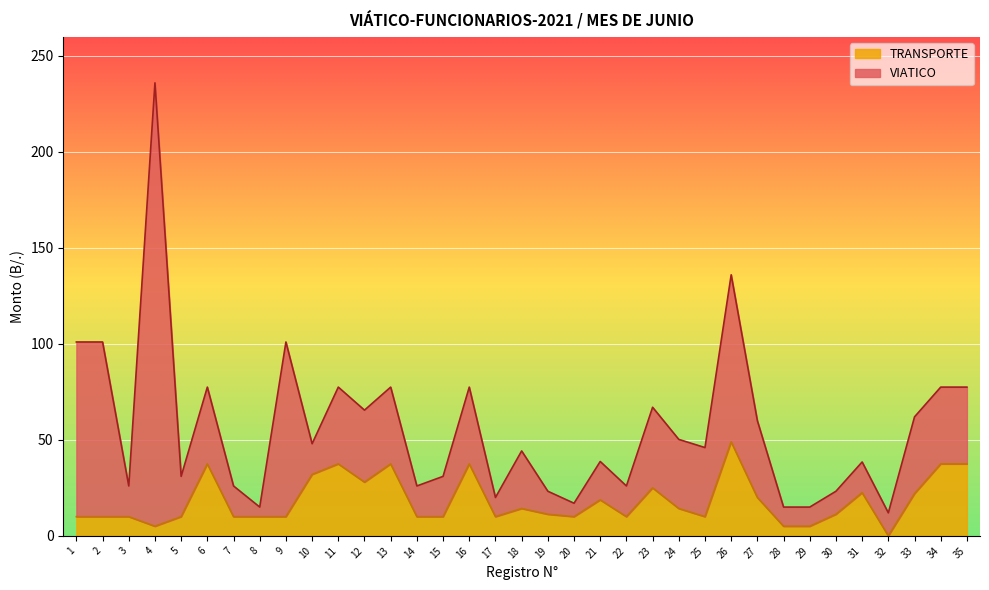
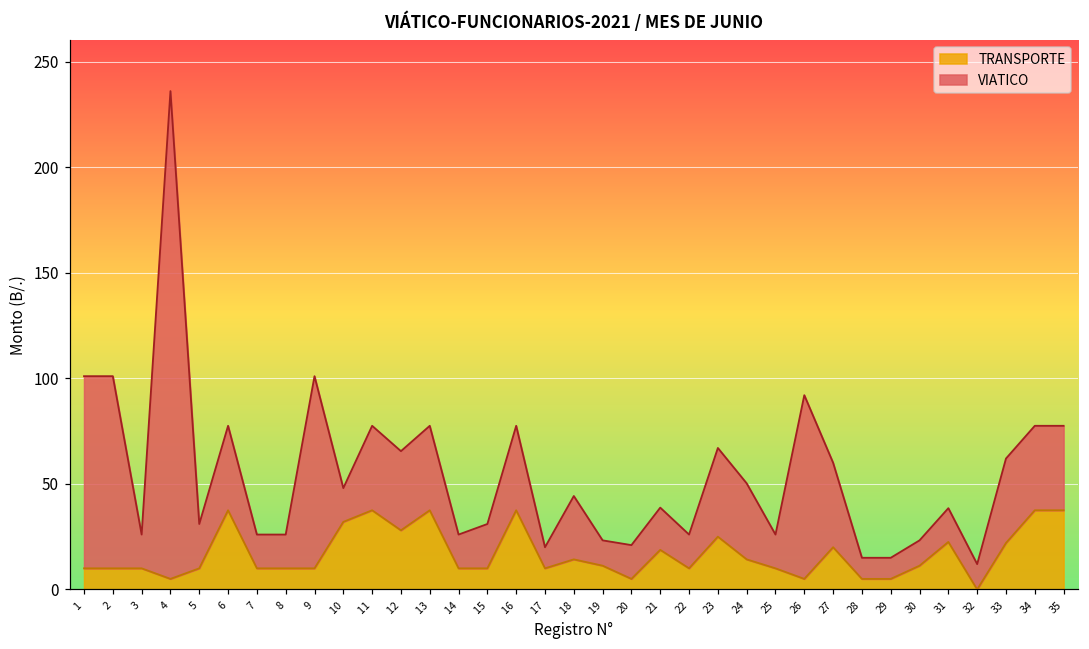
  {
    "TRANSPORTE": {
      "1": 10,
      "2": 10,
      "3": 10,
      "4": 5,
      "5": 10,
      "6": 38,
      "7": 10,
      "8": 10,
      "9": 10,
      "10": 32,
      "11": 38,
      "12": 28,
      "13": 38,
      "14": 10,
      "15": 10,
      "16": 38,
      "17": 10,
      "18": 14,
      "19": 11,
-     "20": 10,
+     "20": 5,
      "21": 19,
      "22": 10,
      "23": 25,
      "24": 14,
      "25": 10,
-     "26": 49,
+     "26": 5,
      "27": 20,
      "28": 5,
      "29": 5,
      "30": 11,
      "31": 23,
      "32": 0,
      "33": 22,
      "34": 38,
      "35": 38
    },
    "VIATICO": {
      "1": 91,
      "2": 91,
      "3": 16,
      "4": 231,
      "5": 21,
      "6": 40,
      "7": 16,
-     "8": 5,
+     "8": 16,
      "9": 91,
      "10": 16,
      "11": 40,
      "12": 38,
      "13": 40,
      "14": 16,
      "15": 21,
      "16": 40,
      "17": 10,
      "18": 30,
      "19": 12,
-     "20": 7,
+     "20": 16,
      "21": 20,
      "22": 16,
      "23": 42,
      "24": 36,
-     "25": 36,
+     "25": 16,
      "26": 87,
      "27": 40,
      "28": 10,
      "29": 10,
      "30": 12,
      "31": 16,
      "32": 12,
      "33": 40,
      "34": 40,
      "35": 40
    }
  }
